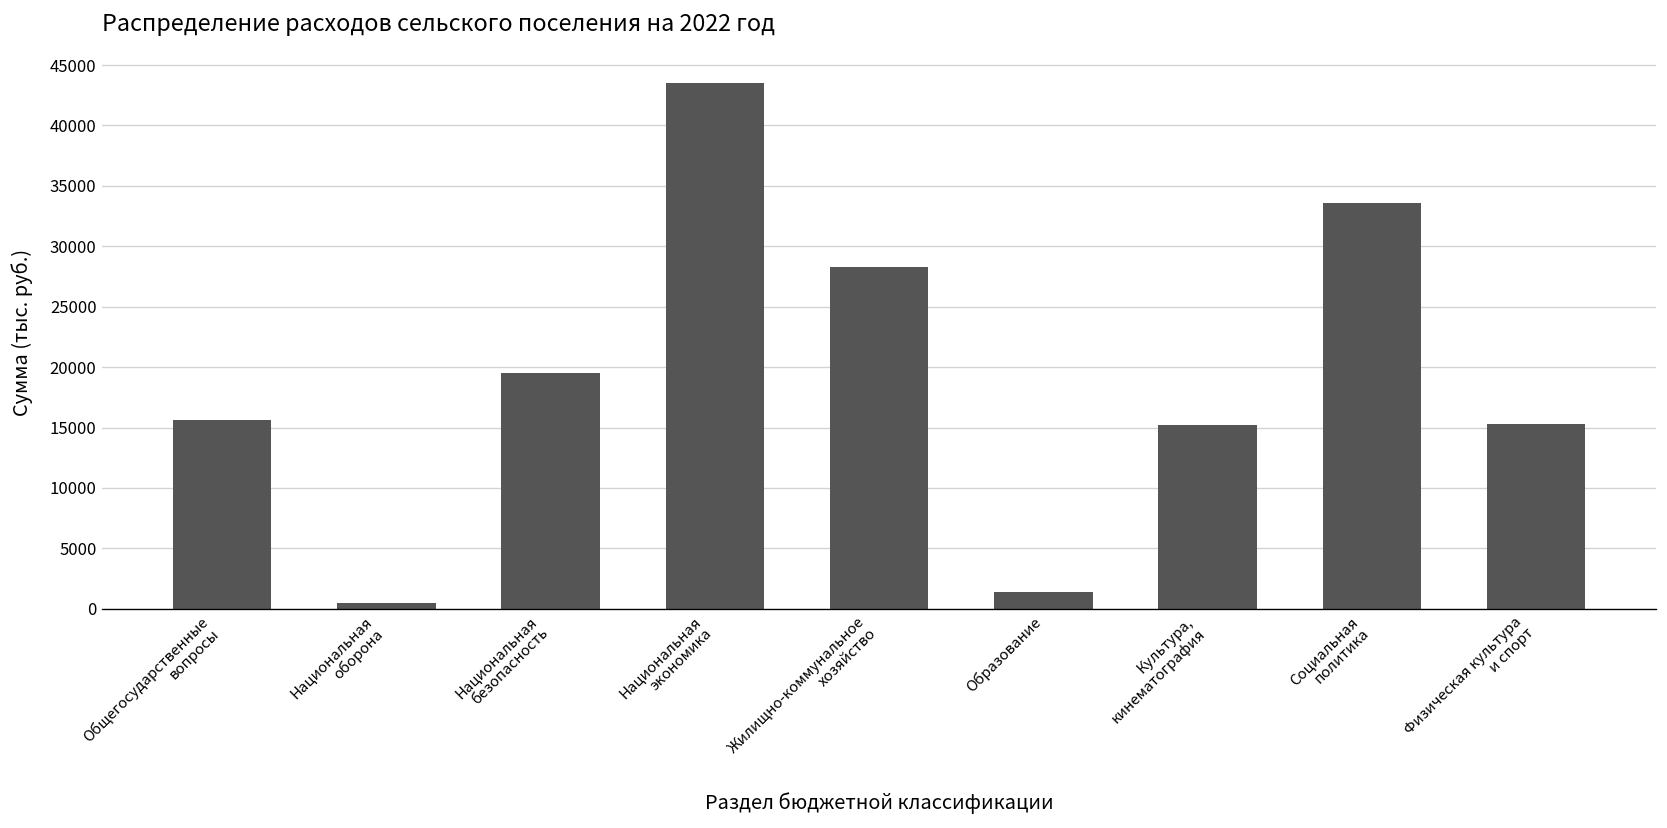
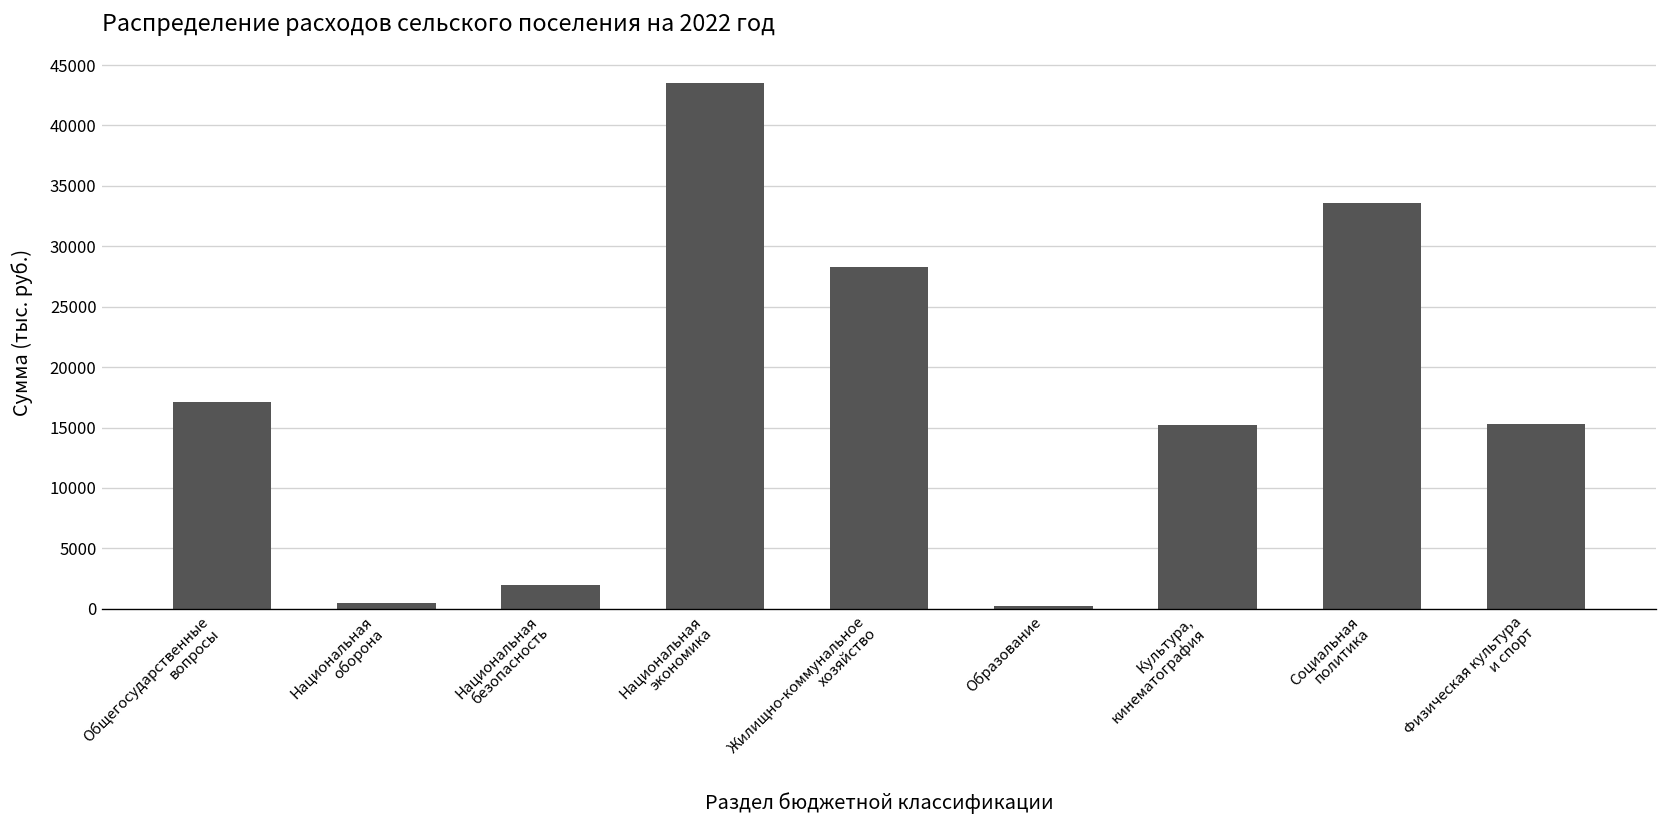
  {
-   "Общегосударственные вопросы": 15600,
+   "Общегосударственные вопросы": 17100,
    "Национальная оборона": 500,
-   "Национальная безопасность": 19500,
+   "Национальная безопасность": 2000,
    "Национальная экономика": 43600,
    "Жилищно-коммунальное хозяйство": 28300,
-   "Образование": 1400,
+   "Образование": 200,
    "Культура, кинематография": 15200,
    "Социальная политика": 33600,
    "Физическая культура и спорт": 15300
  }
